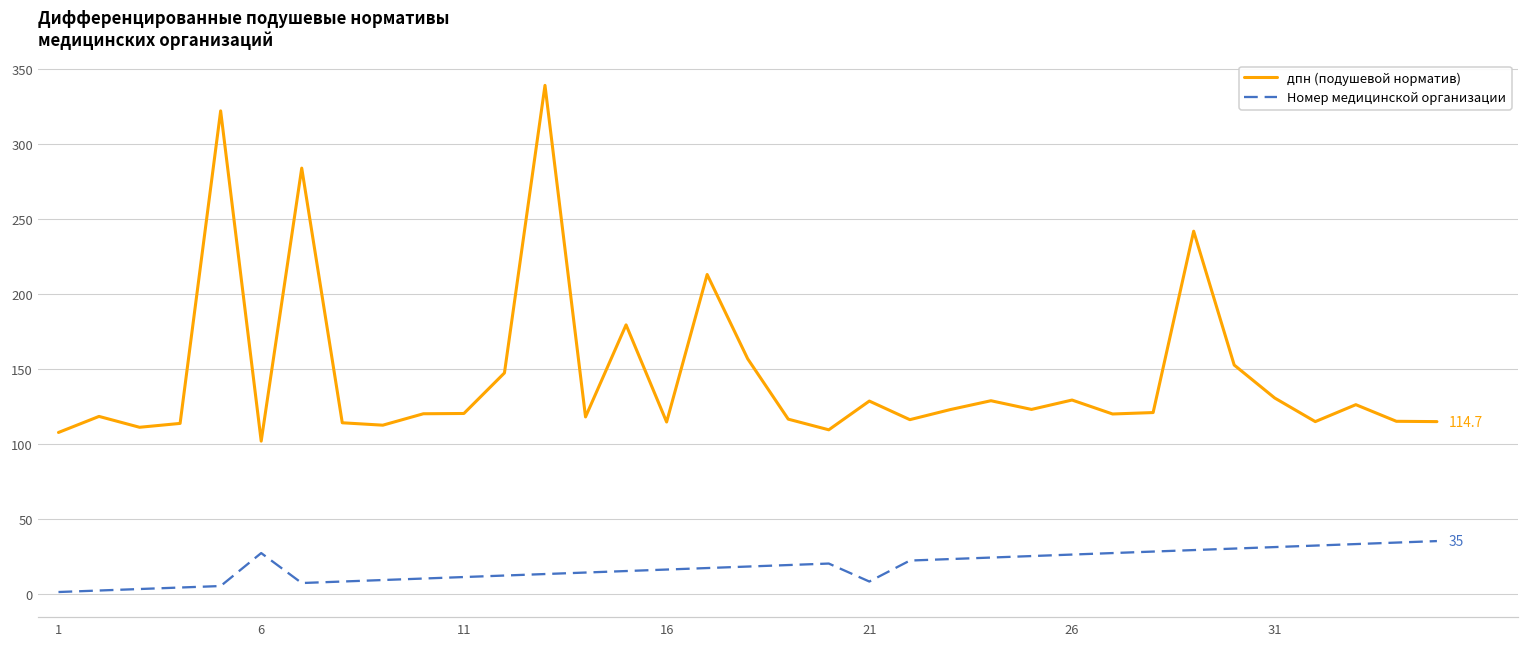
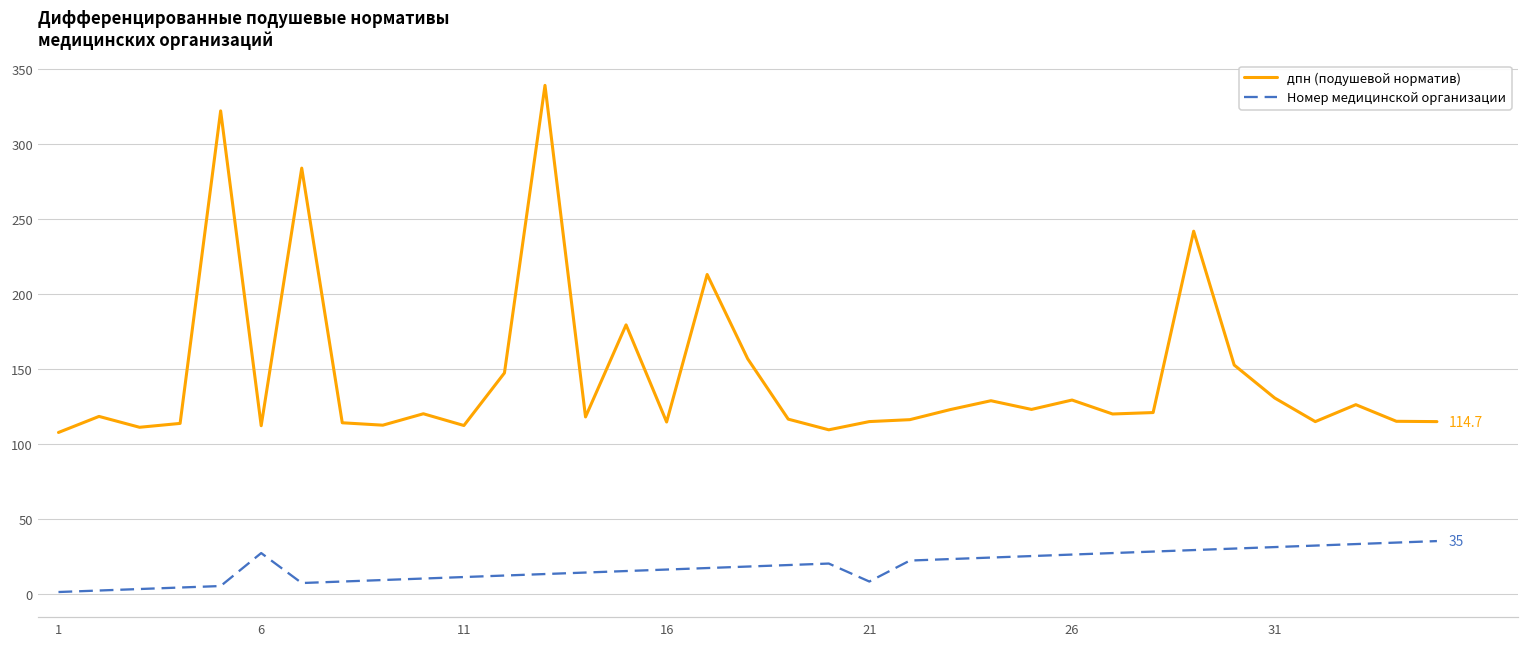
  {
    "дпн (подушевой норматив)": {
      "1": 108,
-     "6": 102,
-     "11": 120,
+     "6": 112,
+     "11": 112,
      "16": 114,
-     "21": 128,
+     "21": 115,
      "26": 129,
      "31": 130
    },
    "Номер медицинской организации": {
      "1": 1,
      "6": 27,
      "11": 11,
      "16": 16,
      "21": 8,
      "26": 26,
      "31": 31
    }
  }
